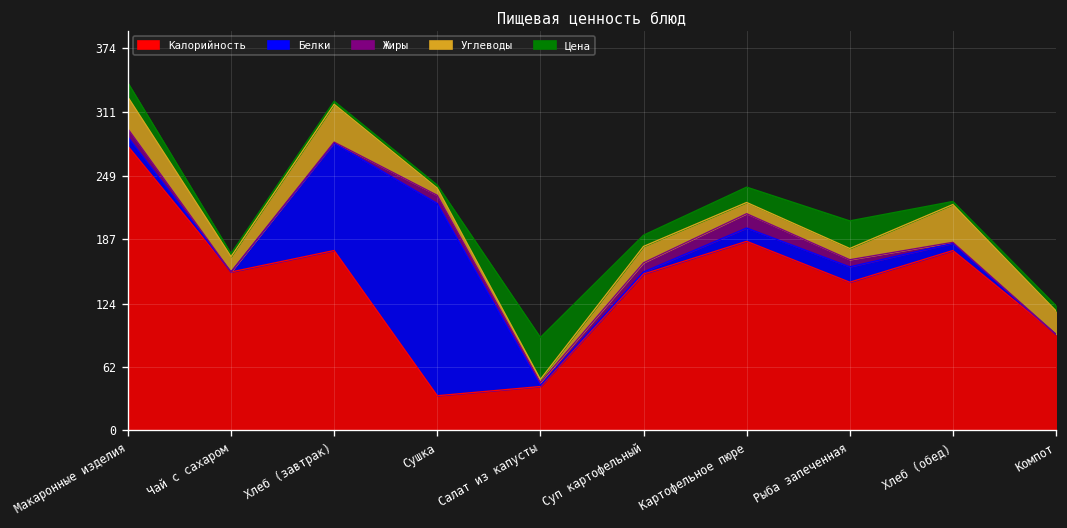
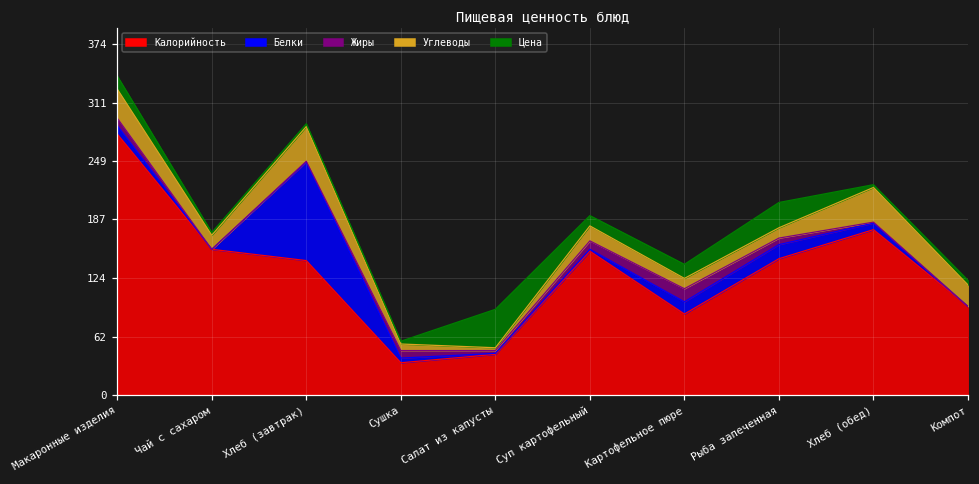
  {
    "Калорийность": {
      "Макаронные изделия": 280,
-     "Хлеб (завтрак)": 180,
+     "Хлеб (завтрак)": 140,
      "Сушка": 30,
-     "Картофельное пюре": 190,
+     "Картофельное пюре": 90,
      "Рыба запеченная": 150,
      "Хлеб (обед)": 180
    },
    "Белки": {
      "Макаронные изделия": 10,
-     "Сушка": 190,
+     "Сушка": 10,
      "Картофельное пюре": 10,
      "Рыба запеченная": 20
    },
    "Жиры": {
      "Макаронные изделия": 10,
      "Сушка": 10,
      "Суп картофельный": 10,
      "Картофельное пюре": 10,
      "Рыба запеченная": 10
    },
    "Углеводы": {
      "Макаронные изделия": 30,
      "Чай с сахаром": 20,
      "Салат из капусты": 0,
      "Суп картофельный": 20,
      "Картофельное пюре": 10,
      "Рыба запеченная": 10,
      "Компот": 20
    },
    "Цена": {
      "Макаронные изделия": 10,
      "Чай с сахаром": 0,
      "Салат из капусты": 40,
      "Суп картофельный": 10,
      "Картофельное пюре": 20,
      "Рыба запеченная": 30,
      "Компот": 10
    }
  }
